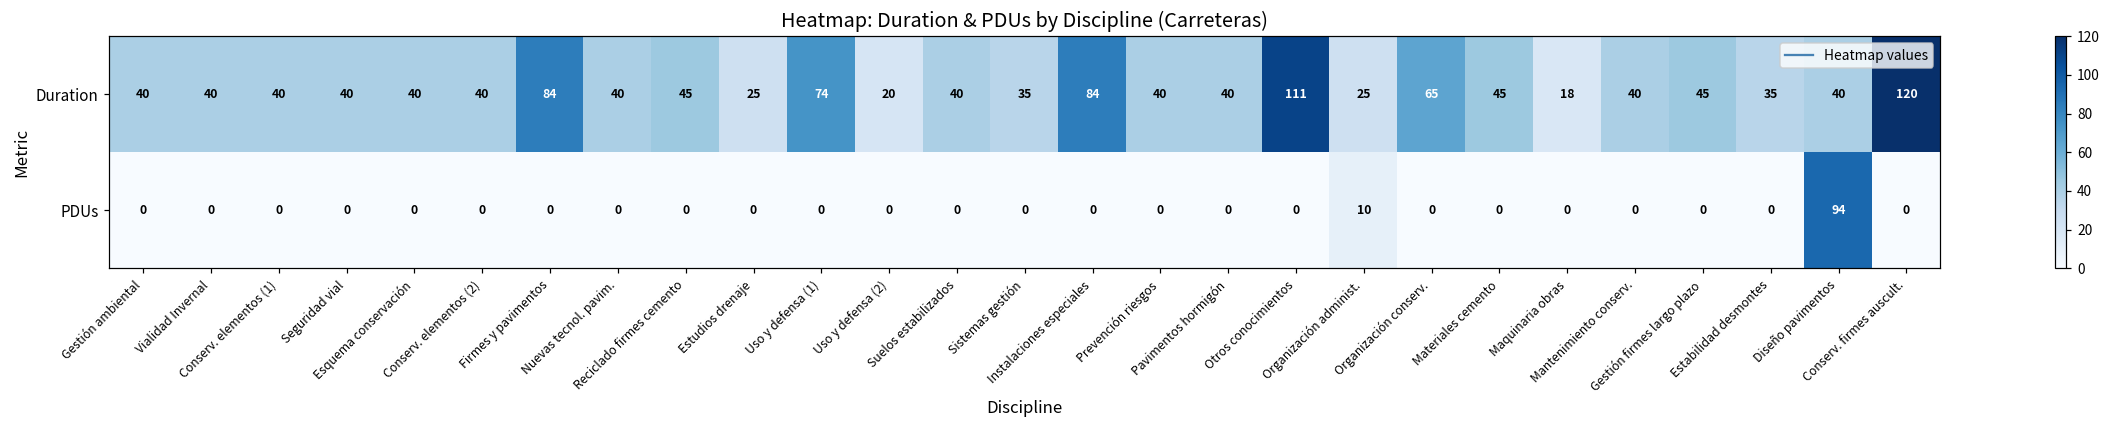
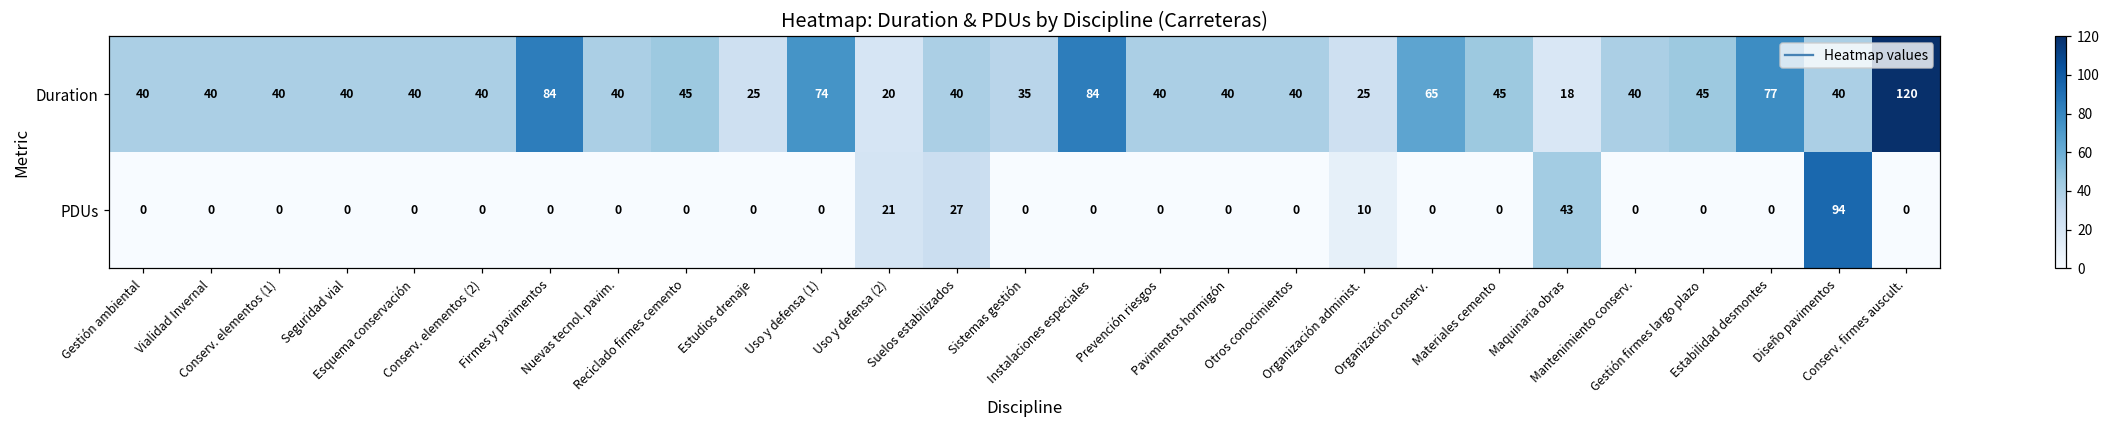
  {
    "Duration": {
      "Gestión ambiental": 40,
      "Vialidad Invernal": 40,
      "Conserv. elementos (1)": 40,
      "Seguridad vial": 40,
      "Esquema conservación": 40,
      "Conserv. elementos (2)": 40,
      "Firmes y pavimentos": 84,
      "Nuevas tecnol. pavim.": 40,
      "Reciclado firmes cemento": 45,
      "Estudios drenaje": 25,
      "Uso y defensa (1)": 74,
      "Uso y defensa (2)": 20,
      "Suelos estabilizados": 40,
      "Sistemas gestión": 35,
      "Instalaciones especiales": 84,
      "Prevención riesgos": 40,
      "Pavimentos hormigón": 40,
-     "Otros conocimientos": 111,
+     "Otros conocimientos": 40,
      "Organización administ.": 25,
      "Organización conserv.": 65,
      "Materiales cemento": 45,
      "Maquinaria obras": 18,
      "Mantenimiento conserv.": 40,
      "Gestión firmes largo plazo": 45,
-     "Estabilidad desmontes": 35,
+     "Estabilidad desmontes": 77,
      "Diseño pavimentos": 40,
      "Conserv. firmes auscult.": 120
    },
    "PDUs": {
      "Gestión ambiental": 0,
      "Vialidad Invernal": 0,
      "Conserv. elementos (1)": 0,
      "Seguridad vial": 0,
      "Esquema conservación": 0,
      "Conserv. elementos (2)": 0,
      "Firmes y pavimentos": 0,
      "Nuevas tecnol. pavim.": 0,
      "Reciclado firmes cemento": 0,
      "Estudios drenaje": 0,
      "Uso y defensa (1)": 0,
-     "Uso y defensa (2)": 0,
-     "Suelos estabilizados": 0,
+     "Uso y defensa (2)": 21,
+     "Suelos estabilizados": 27,
      "Sistemas gestión": 0,
      "Instalaciones especiales": 0,
      "Prevención riesgos": 0,
      "Pavimentos hormigón": 0,
      "Otros conocimientos": 0,
      "Organización administ.": 10,
      "Organización conserv.": 0,
      "Materiales cemento": 0,
-     "Maquinaria obras": 0,
+     "Maquinaria obras": 43,
      "Mantenimiento conserv.": 0,
      "Gestión firmes largo plazo": 0,
      "Estabilidad desmontes": 0,
      "Diseño pavimentos": 94,
      "Conserv. firmes auscult.": 0
    }
  }
